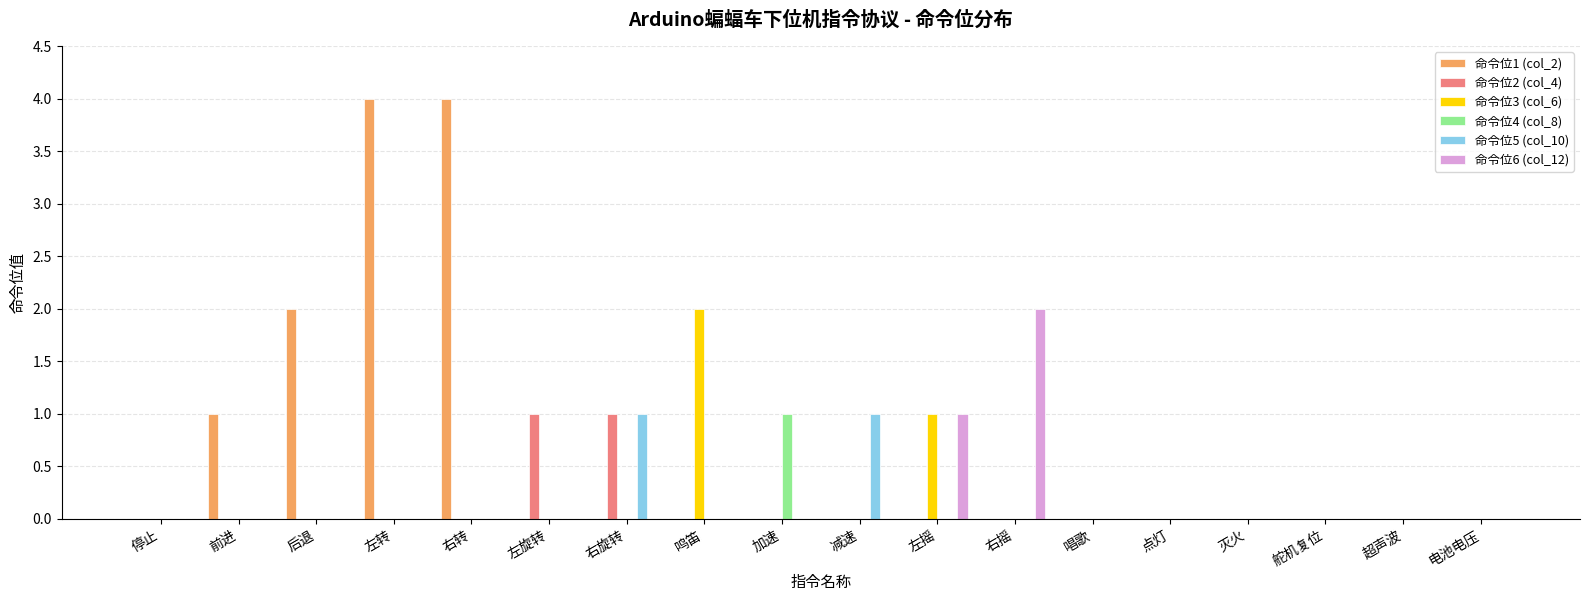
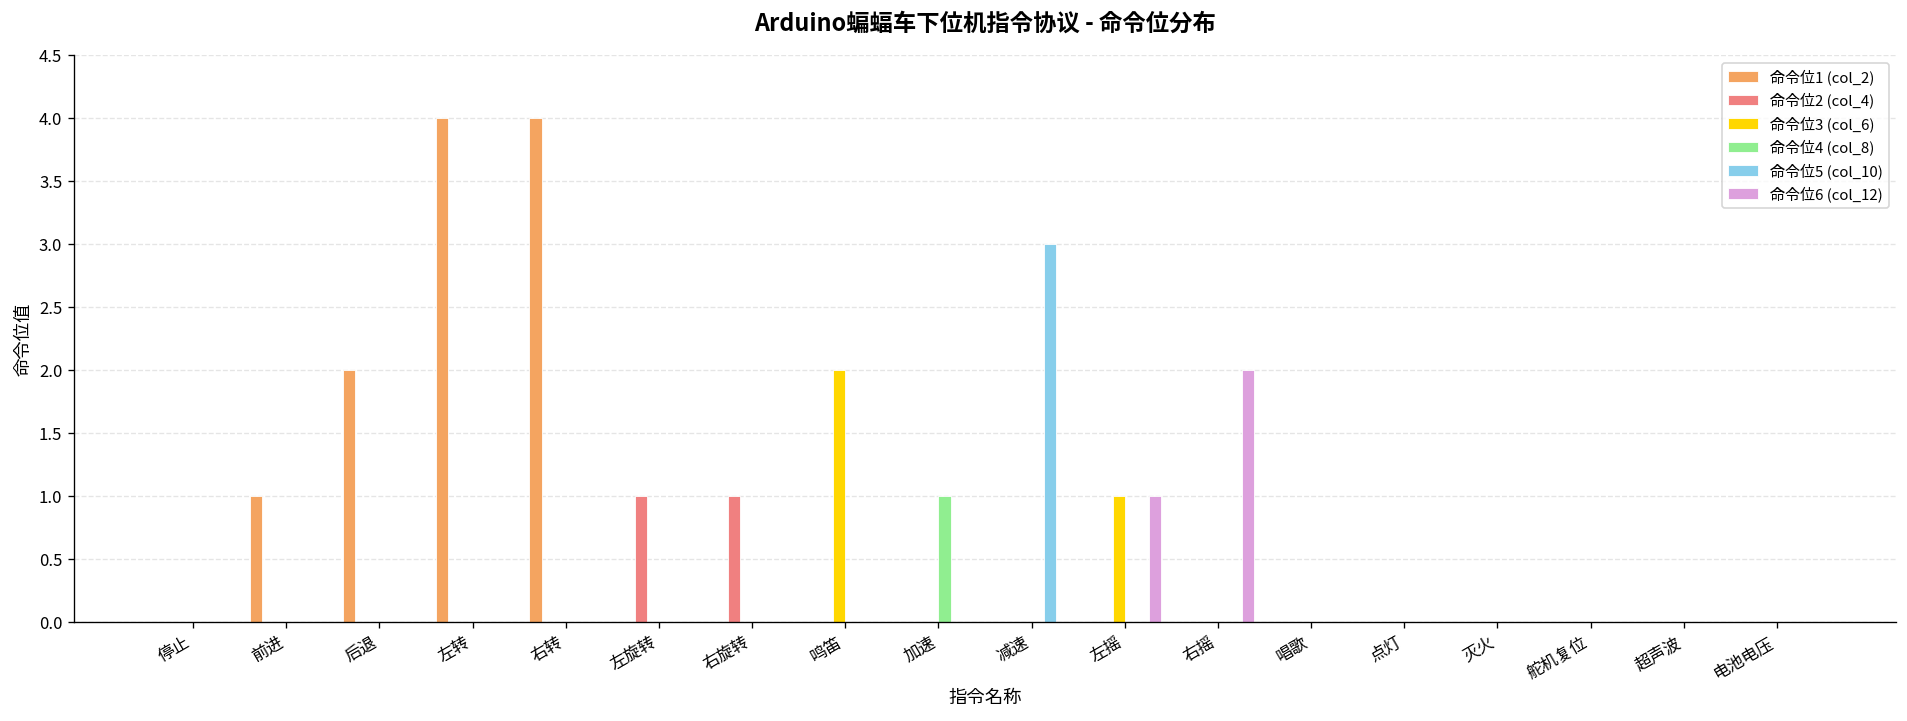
  {
    "命令位3 (col_6)": {
      "停止": 0,
      "前进": 0,
      "后退": 0,
      "左转": 0,
      "右转": 0,
      "左旋转": 0,
      "右旋转": 0,
      "鸣笛": 2,
      "加速": 0,
      "减速": 0,
      "左摇": 1,
      "右摇": 0,
      "唱歌": 0,
      "点灯": 0,
      "灭火": 0,
      "舵机复位": 0,
      "超声波": 0,
      "电池电压": 0
    },
    "命令位4 (col_8)": {
      "停止": 0,
      "前进": 0,
      "后退": 0,
      "左转": 0,
      "右转": 0,
      "左旋转": 0,
      "右旋转": 0,
      "鸣笛": 0,
      "加速": 1,
      "减速": 0,
      "左摇": 0,
      "右摇": 0,
      "唱歌": 0,
      "点灯": 0,
      "灭火": 0,
      "舵机复位": 0,
      "超声波": 0,
      "电池电压": 0
    },
    "命令位5 (col_10)": {
      "停止": 0,
      "前进": 0,
      "后退": 0,
      "左转": 0,
      "右转": 0,
      "左旋转": 0,
-     "右旋转": 1,
+     "右旋转": 0,
      "鸣笛": 0,
      "加速": 0,
-     "减速": 1,
+     "减速": 3,
      "左摇": 0,
      "右摇": 0,
      "唱歌": 0,
      "点灯": 0,
      "灭火": 0,
      "舵机复位": 0,
      "超声波": 0,
      "电池电压": 0
    },
    "命令位6 (col_12)": {
      "停止": 0,
      "前进": 0,
      "后退": 0,
      "左转": 0,
      "右转": 0,
      "左旋转": 0,
      "右旋转": 0,
      "鸣笛": 0,
      "加速": 0,
      "减速": 0,
      "左摇": 1,
      "右摇": 2,
      "唱歌": 0,
      "点灯": 0,
      "灭火": 0,
      "舵机复位": 0,
      "超声波": 0,
      "电池电压": 0
    }
  }
